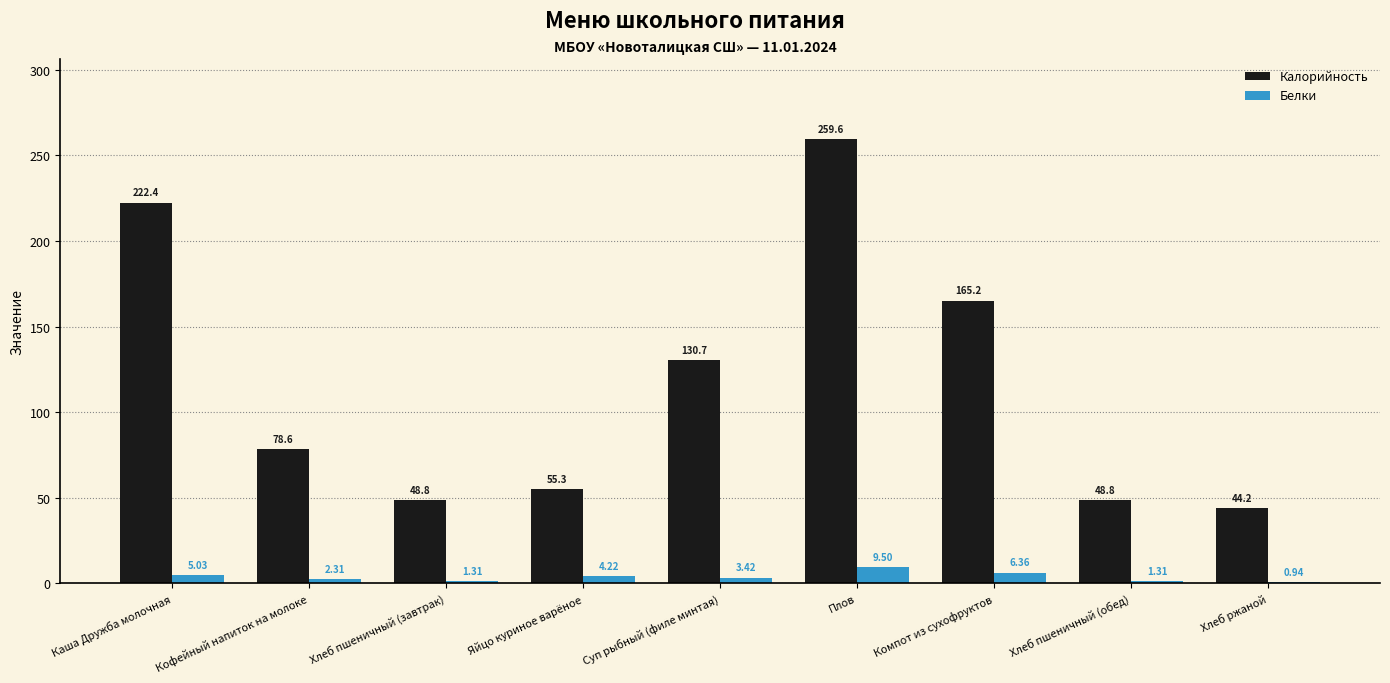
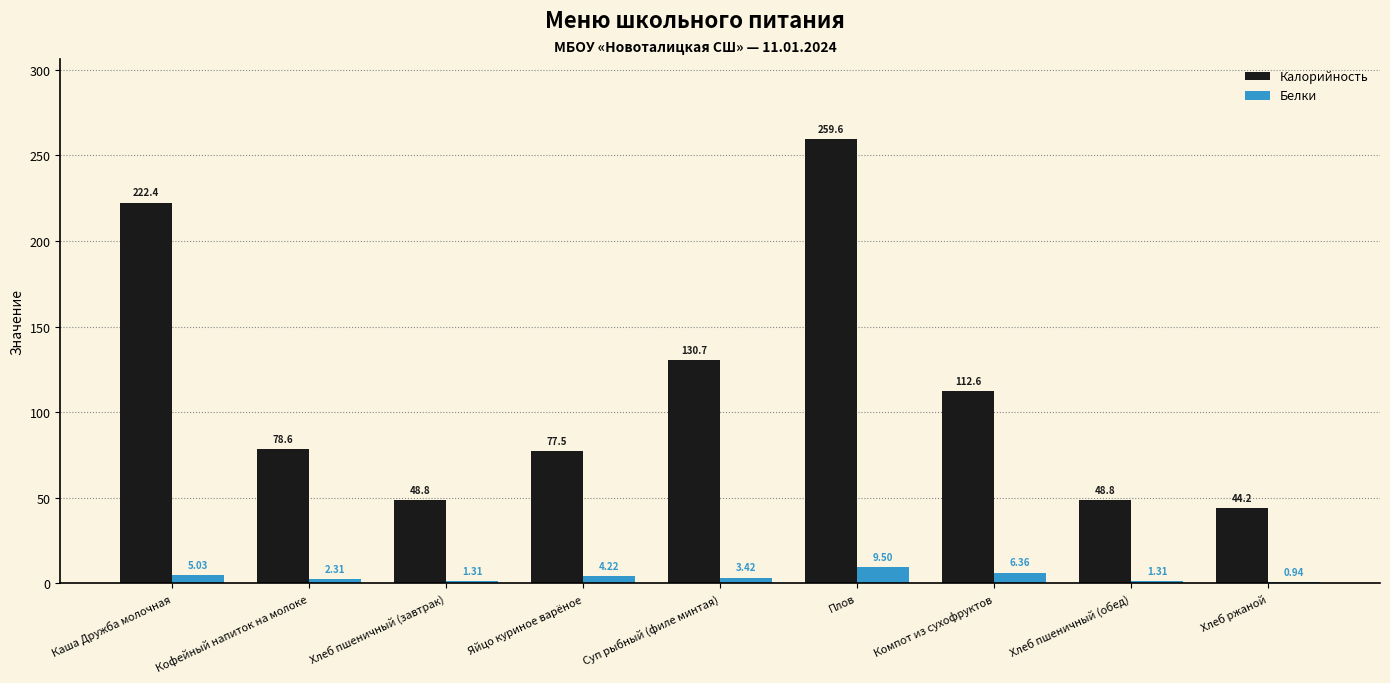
  {
    "Калорийность": {
      "Каша Дружба молочная": 222.4,
      "Кофейный напиток на молоке": 78.6,
      "Хлеб пшеничный (завтрак)": 48.8,
-     "Яйцо куриное варёное": 55.3,
+     "Яйцо куриное варёное": 77.5,
      "Суп рыбный (филе минтая)": 130.7,
      "Плов": 259.6,
-     "Компот из сухофруктов": 165.2,
+     "Компот из сухофруктов": 112.6,
      "Хлеб пшеничный (обед)": 48.8,
      "Хлеб ржаной": 44.2
    },
    "Белки": {
      "Каша Дружба молочная": 5.03,
      "Кофейный напиток на молоке": 2.31,
      "Хлеб пшеничный (завтрак)": 1.31,
      "Яйцо куриное варёное": 4.22,
      "Суп рыбный (филе минтая)": 3.42,
      "Плов": 9.50,
      "Компот из сухофруктов": 6.36,
      "Хлеб пшеничный (обед)": 1.31,
      "Хлеб ржаной": 0.94
    }
  }
